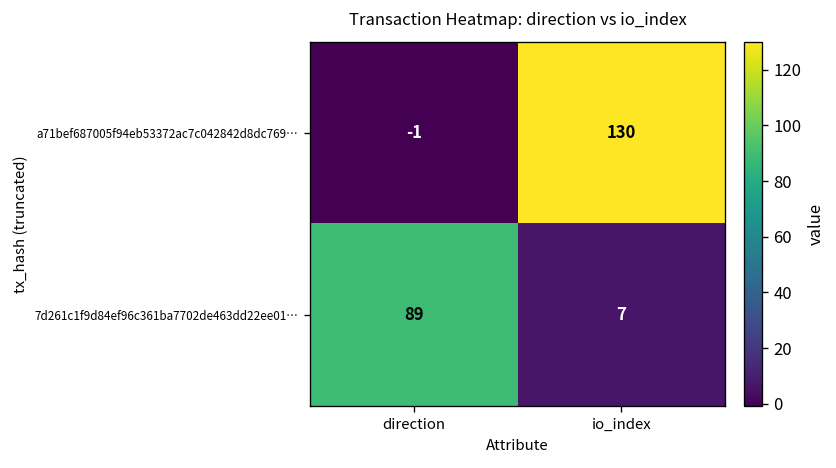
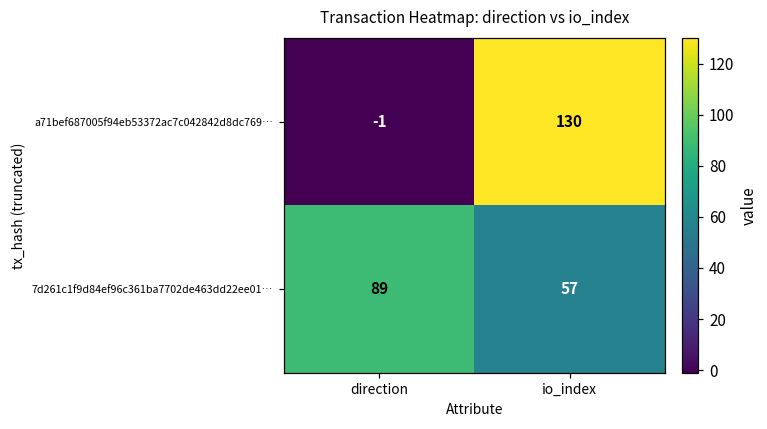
  {
    "a71bef687005f94eb53372ac7c042842d8dc769…": {
      "direction": -1,
      "io_index": 130
    },
    "7d261c1f9d84ef96c361ba7702de463dd22ee01…": {
      "direction": 89,
-     "io_index": 7
+     "io_index": 57
    }
  }
